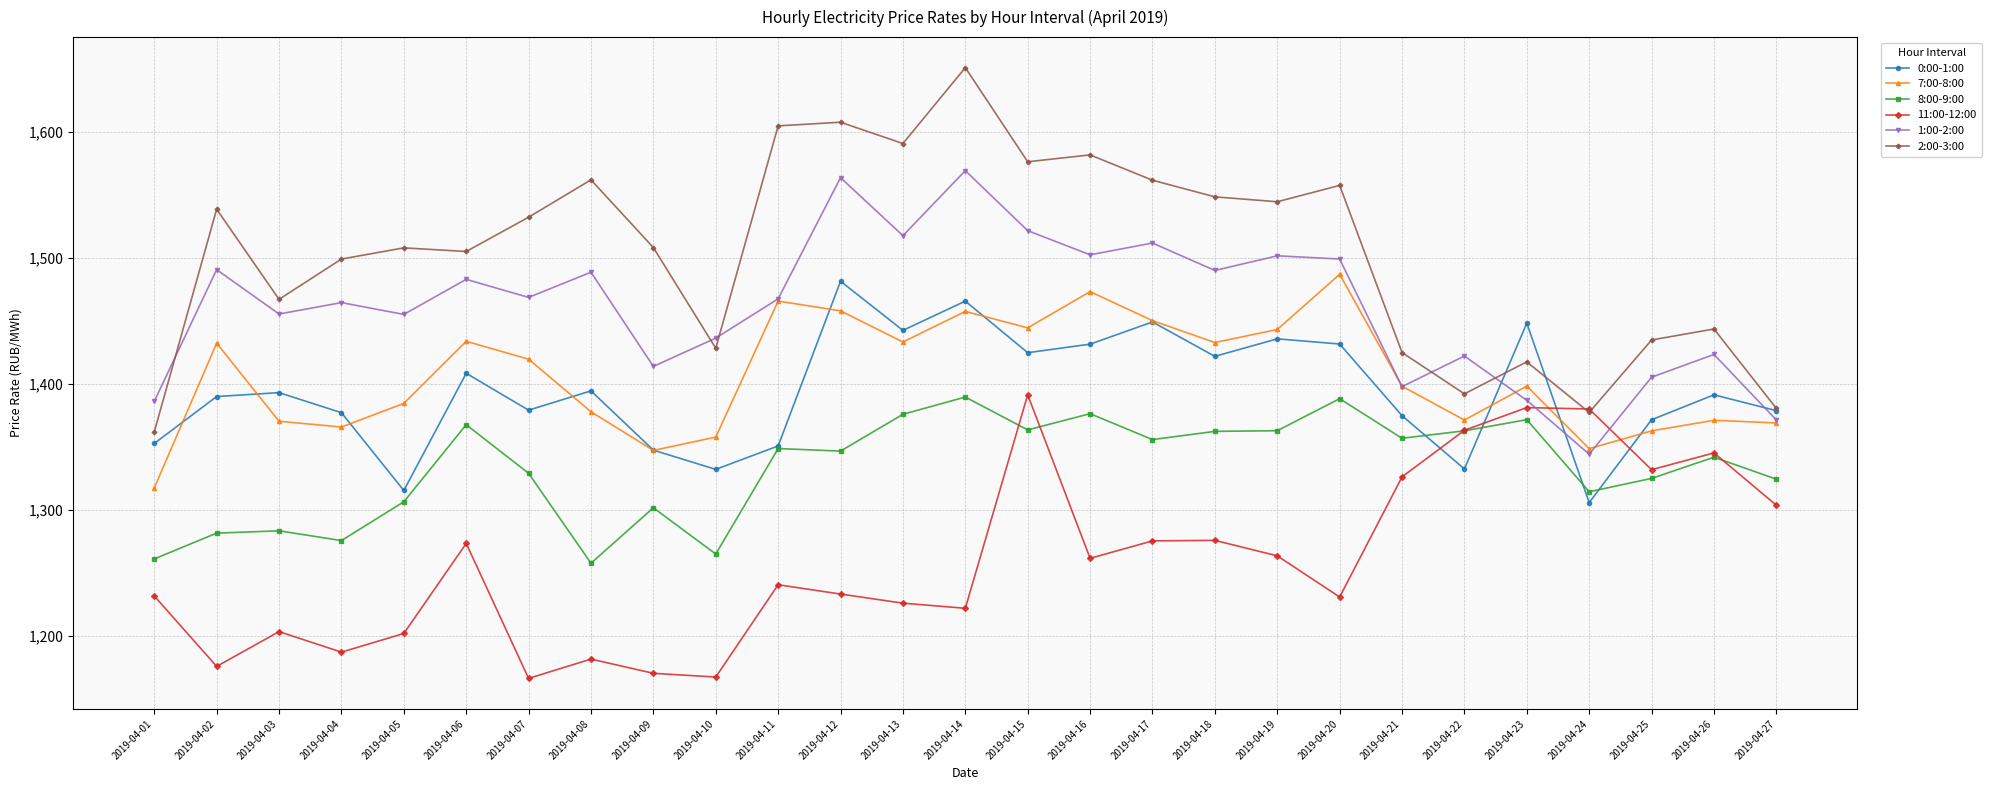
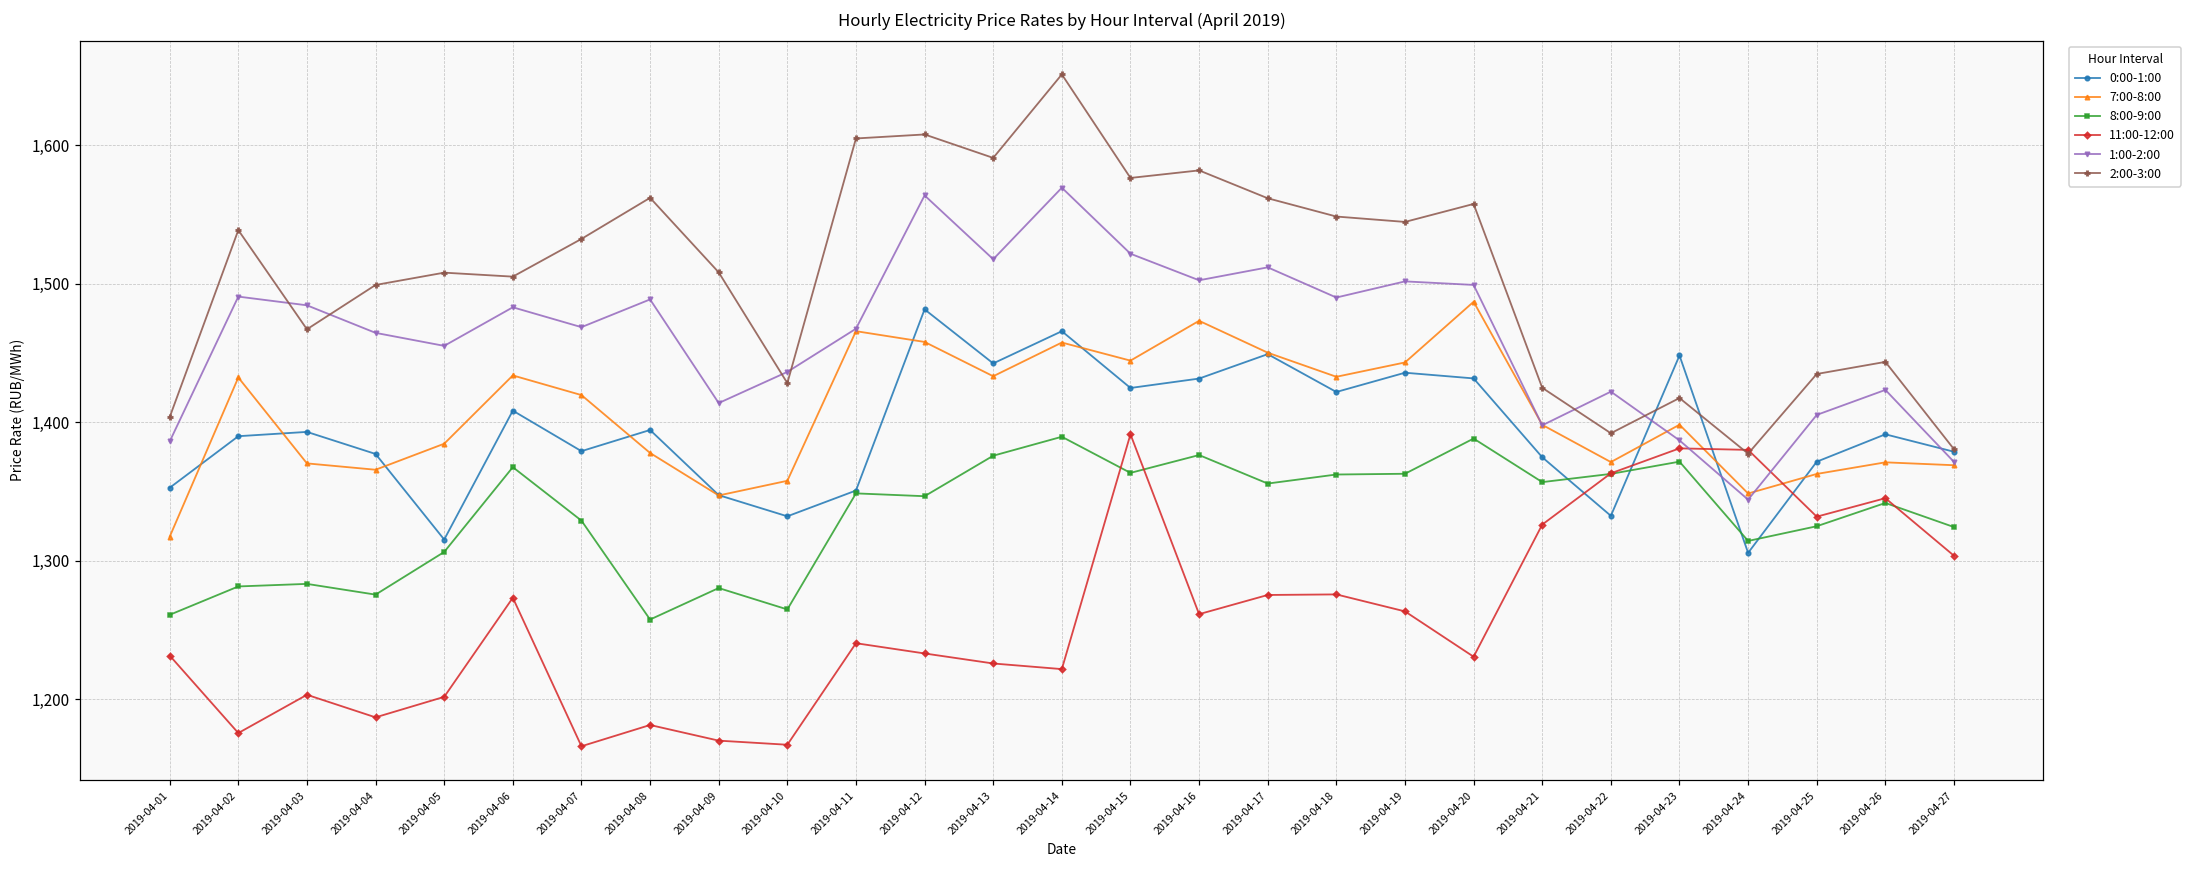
  {
    "0:00-1:00": {
      "2019-04-01": "1,353",
      "2019-04-02": "1,390",
      "2019-04-03": "1,393",
      "2019-04-04": "1,377",
      "2019-04-05": "1,315",
      "2019-04-06": "1,409",
      "2019-04-07": "1,379",
      "2019-04-08": "1,395",
      "2019-04-10": "1,332",
      "2019-04-11": "1,351",
      "2019-04-12": "1,482",
      "2019-04-13": "1,443",
      "2019-04-14": "1,466",
      "2019-04-15": "1,425",
      "2019-04-16": "1,432",
      "2019-04-18": "1,422",
      "2019-04-19": "1,436",
      "2019-04-20": "1,432",
      "2019-04-21": "1,375",
      "2019-04-22": "1,333",
      "2019-04-23": "1,448",
      "2019-04-24": "1,306",
      "2019-04-25": "1,372",
      "2019-04-26": "1,391"
    },
    "7:00-8:00": {
      "2019-04-01": "1,317",
      "2019-04-02": "1,432",
      "2019-04-03": "1,370",
      "2019-04-04": "1,366",
      "2019-04-05": "1,385",
      "2019-04-06": "1,434",
      "2019-04-07": "1,420",
      "2019-04-08": "1,378",
      "2019-04-10": "1,358",
      "2019-04-12": "1,458",
      "2019-04-13": "1,433",
      "2019-04-14": "1,458",
      "2019-04-15": "1,445",
      "2019-04-16": "1,473",
      "2019-04-18": "1,433",
      "2019-04-19": "1,443",
      "2019-04-20": "1,487",
      "2019-04-22": "1,371",
      "2019-04-23": "1,398",
      "2019-04-24": "1,349",
      "2019-04-25": "1,363",
      "2019-04-26": "1,371",
      "2019-04-27": "1,369"
    },
    "8:00-9:00": {
      "2019-04-01": "1,261",
      "2019-04-02": "1,282",
      "2019-04-03": "1,283",
      "2019-04-04": "1,276",
      "2019-04-05": "1,306",
      "2019-04-06": "1,368",
      "2019-04-07": "1,329",
      "2019-04-08": "1,258",
-     "2019-04-09": "1,302",
+     "2019-04-09": "1,280",
      "2019-04-10": "1,265",
      "2019-04-11": "1,349",
      "2019-04-12": "1,347",
      "2019-04-13": "1,376",
      "2019-04-14": "1,390",
      "2019-04-15": "1,364",
      "2019-04-16": "1,376",
      "2019-04-17": "1,356",
      "2019-04-18": "1,362",
      "2019-04-19": "1,363",
      "2019-04-20": "1,388",
      "2019-04-21": "1,357",
      "2019-04-23": "1,372",
      "2019-04-24": "1,314",
      "2019-04-25": "1,325",
      "2019-04-26": "1,342",
      "2019-04-27": "1,324"
    },
    "11:00-12:00": {
      "2019-04-01": "1,232",
      "2019-04-02": "1,176",
      "2019-04-03": "1,203",
      "2019-04-04": "1,187",
      "2019-04-05": "1,202",
      "2019-04-06": "1,273",
      "2019-04-07": "1,166",
      "2019-04-08": "1,182",
      "2019-04-09": "1,170",
      "2019-04-10": "1,167",
      "2019-04-11": "1,241",
      "2019-04-12": "1,233",
      "2019-04-13": "1,226",
      "2019-04-14": "1,222",
      "2019-04-15": "1,391",
      "2019-04-16": "1,262",
      "2019-04-17": "1,275",
      "2019-04-18": "1,276",
      "2019-04-19": "1,264",
      "2019-04-20": "1,231",
      "2019-04-21": "1,326",
      "2019-04-23": "1,381",
      "2019-04-24": "1,380",
      "2019-04-25": "1,332",
      "2019-04-26": "1,345",
      "2019-04-27": "1,304"
    },
    "1:00-2:00": {
      "2019-04-01": "1,386",
      "2019-04-02": "1,491",
-     "2019-04-03": "1,456",
+     "2019-04-03": "1,485",
      "2019-04-04": "1,465",
      "2019-04-05": "1,455",
      "2019-04-06": "1,483",
      "2019-04-07": "1,469",
      "2019-04-08": "1,489",
      "2019-04-09": "1,414",
      "2019-04-10": "1,436",
      "2019-04-12": "1,564",
      "2019-04-13": "1,518",
      "2019-04-14": "1,569",
      "2019-04-15": "1,522",
      "2019-04-16": "1,503",
      "2019-04-17": "1,512",
      "2019-04-18": "1,490",
      "2019-04-19": "1,502",
      "2019-04-20": "1,499",
      "2019-04-22": "1,422",
      "2019-04-23": "1,387",
      "2019-04-24": "1,344",
      "2019-04-25": "1,405",
      "2019-04-26": "1,423",
      "2019-04-27": "1,371"
    },
    "2:00-3:00": {
-     "2019-04-01": "1,362",
+     "2019-04-01": "1,404",
      "2019-04-02": "1,539",
      "2019-04-03": "1,467",
      "2019-04-04": "1,499",
      "2019-04-05": "1,508",
      "2019-04-06": "1,505",
      "2019-04-07": "1,533",
      "2019-04-08": "1,562",
      "2019-04-09": "1,508",
      "2019-04-10": "1,428",
      "2019-04-11": "1,605",
      "2019-04-12": "1,608",
      "2019-04-13": "1,591",
      "2019-04-14": "1,651",
      "2019-04-15": "1,577",
      "2019-04-16": "1,582",
      "2019-04-17": "1,562",
      "2019-04-18": "1,549",
      "2019-04-19": "1,545",
      "2019-04-20": "1,558",
      "2019-04-21": "1,425",
      "2019-04-22": "1,392",
      "2019-04-23": "1,418",
      "2019-04-24": "1,377",
      "2019-04-25": "1,435",
      "2019-04-26": "1,444"
    }
  }
